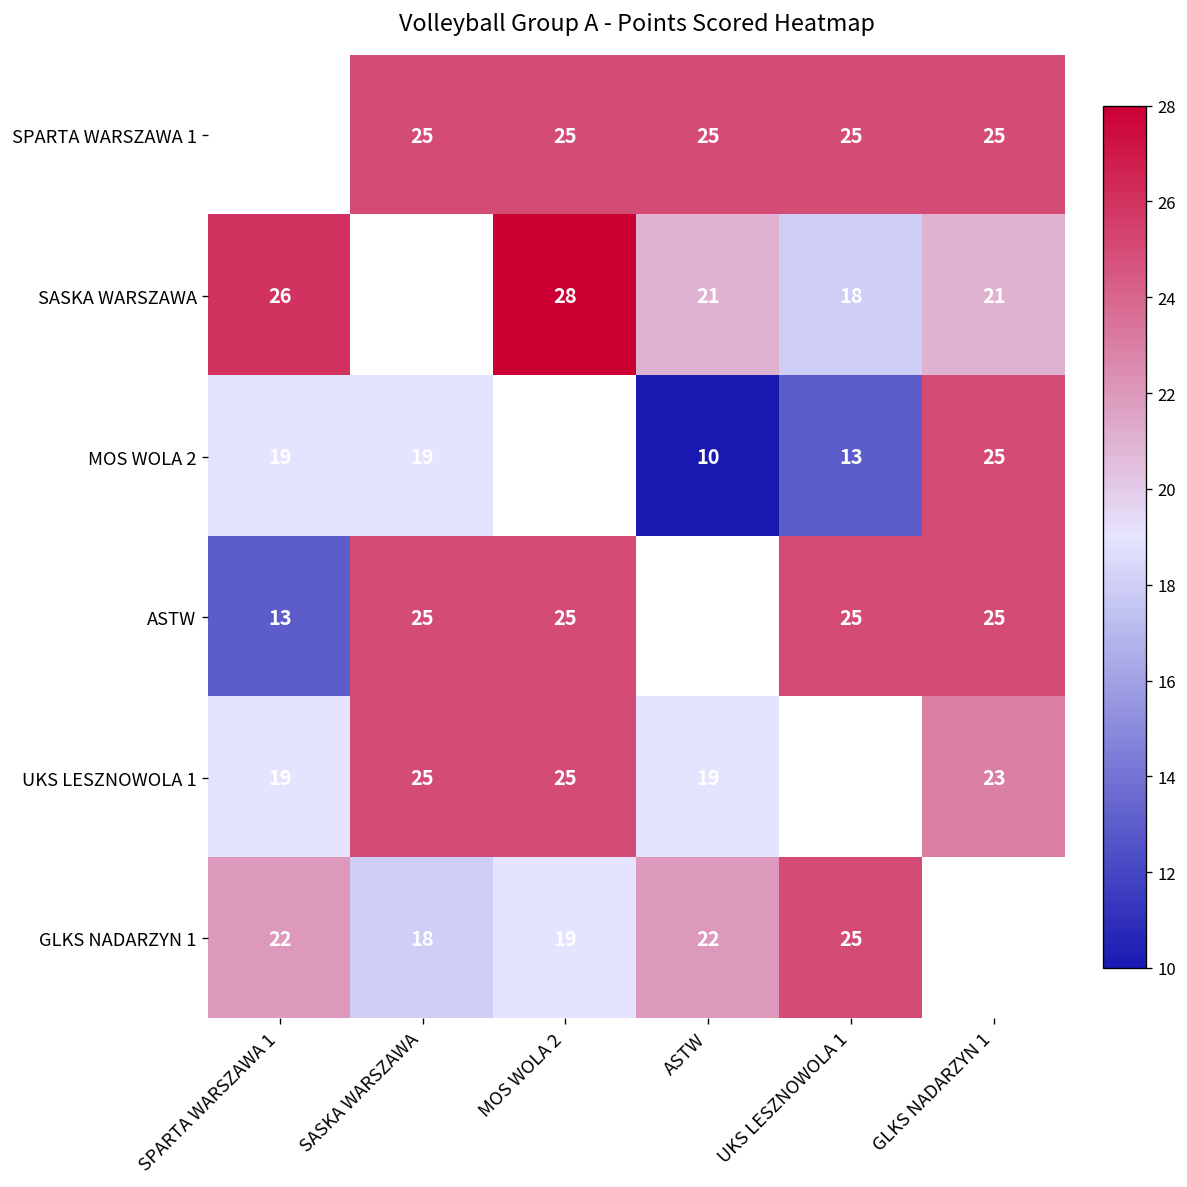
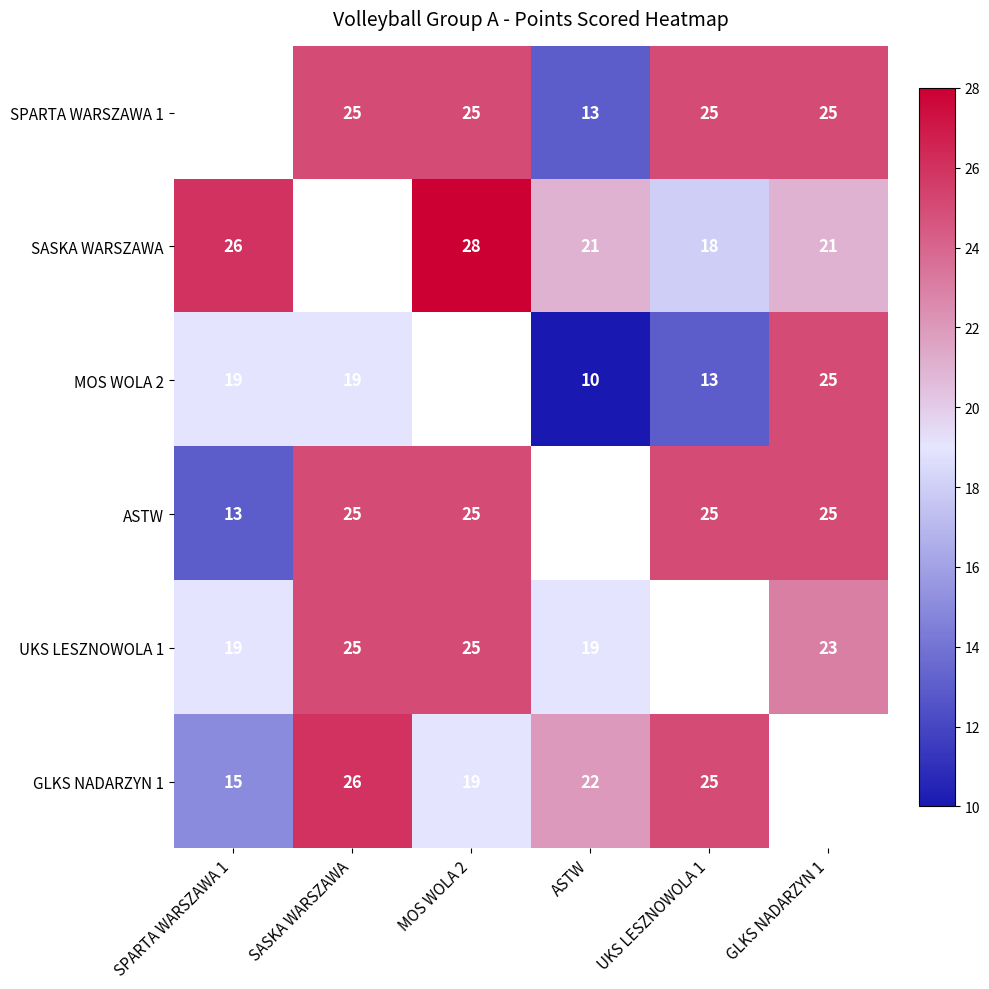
  {
    "SPARTA WARSZAWA 1": {
      "SASKA WARSZAWA": 25,
      "MOS WOLA 2": 25,
-     "ASTW": 25,
+     "ASTW": 13,
      "UKS LESZNOWOLA 1": 25,
      "GLKS NADARZYN 1": 25
    },
    "SASKA WARSZAWA": {
      "SPARTA WARSZAWA 1": 26,
      "MOS WOLA 2": 28,
      "ASTW": 21,
      "UKS LESZNOWOLA 1": 18,
      "GLKS NADARZYN 1": 21
    },
    "MOS WOLA 2": {
      "ASTW": 10,
      "UKS LESZNOWOLA 1": 13,
      "GLKS NADARZYN 1": 25
    },
    "ASTW": {
      "SPARTA WARSZAWA 1": 13,
      "SASKA WARSZAWA": 25,
      "MOS WOLA 2": 25,
      "UKS LESZNOWOLA 1": 25,
      "GLKS NADARZYN 1": 25
    },
    "UKS LESZNOWOLA 1": {
      "SASKA WARSZAWA": 25,
      "MOS WOLA 2": 25,
      "GLKS NADARZYN 1": 23
    },
    "GLKS NADARZYN 1": {
-     "SPARTA WARSZAWA 1": 22,
-     "SASKA WARSZAWA": 18,
+     "SPARTA WARSZAWA 1": 15,
+     "SASKA WARSZAWA": 26,
      "ASTW": 22,
      "UKS LESZNOWOLA 1": 25
    }
  }
